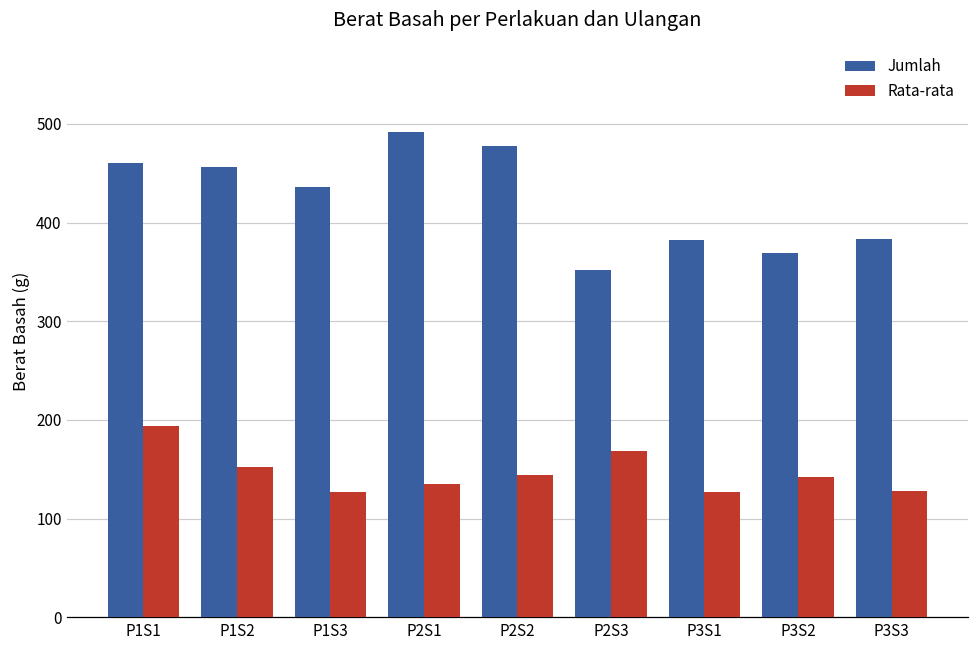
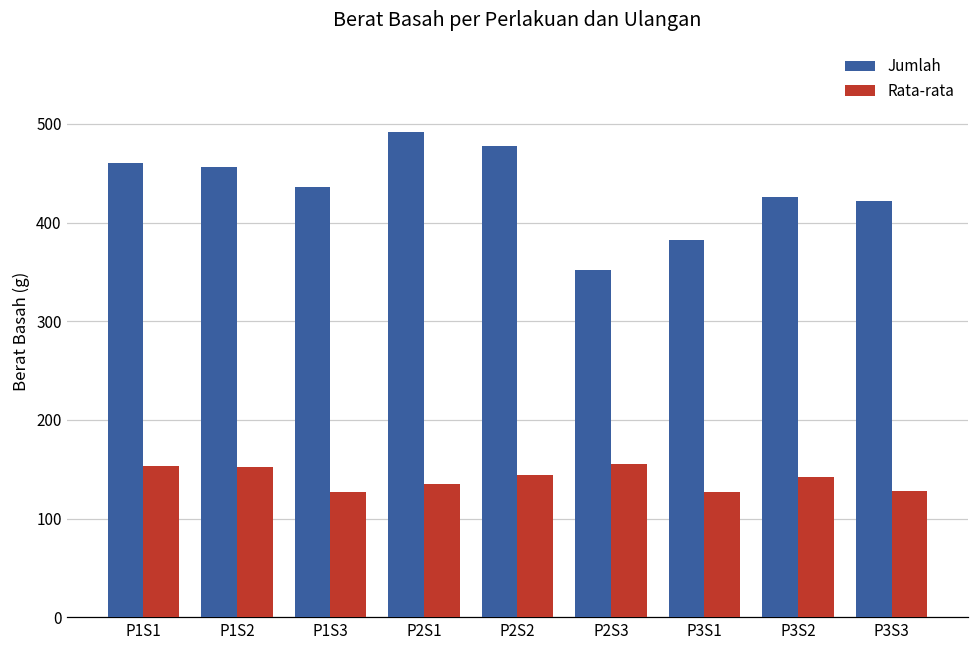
  {
    "Jumlah": {
      "P1S1": 460,
      "P1S2": 460,
      "P1S3": 440,
      "P2S1": 490,
      "P2S2": 480,
      "P2S3": 350,
      "P3S1": 380,
-     "P3S2": 370,
-     "P3S3": 380
+     "P3S2": 430,
+     "P3S3": 420
    },
    "Rata-rata": {
-     "P1S1": 190,
+     "P1S1": 150,
      "P1S2": 150,
      "P1S3": 130,
      "P2S1": 130,
      "P2S2": 140,
-     "P2S3": 170,
+     "P2S3": 160,
      "P3S1": 130,
      "P3S2": 140,
      "P3S3": 130
    }
  }
